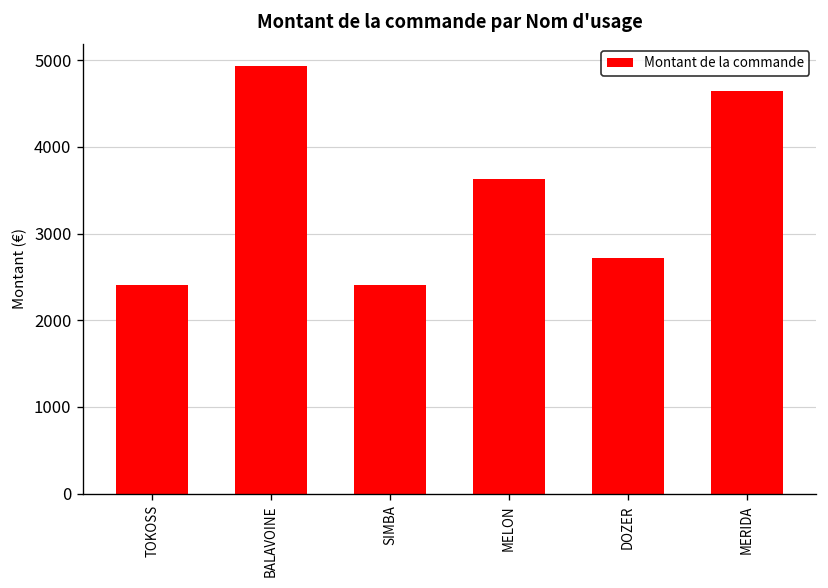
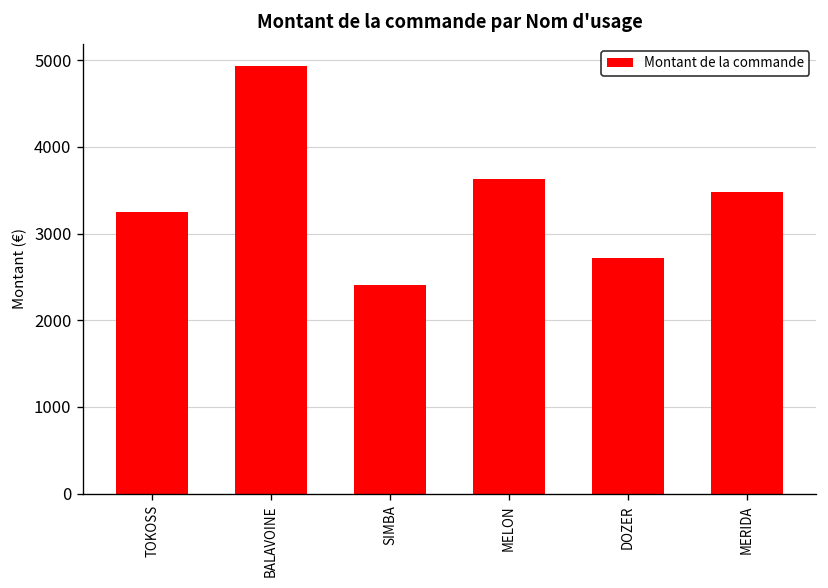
  {
-   "TOKOSS": 2400,
+   "TOKOSS": 3200,
    "BALAVOINE": 4900,
    "SIMBA": 2400,
    "MELON": 3600,
    "DOZER": 2700,
-   "MERIDA": 4600
+   "MERIDA": 3500
  }
